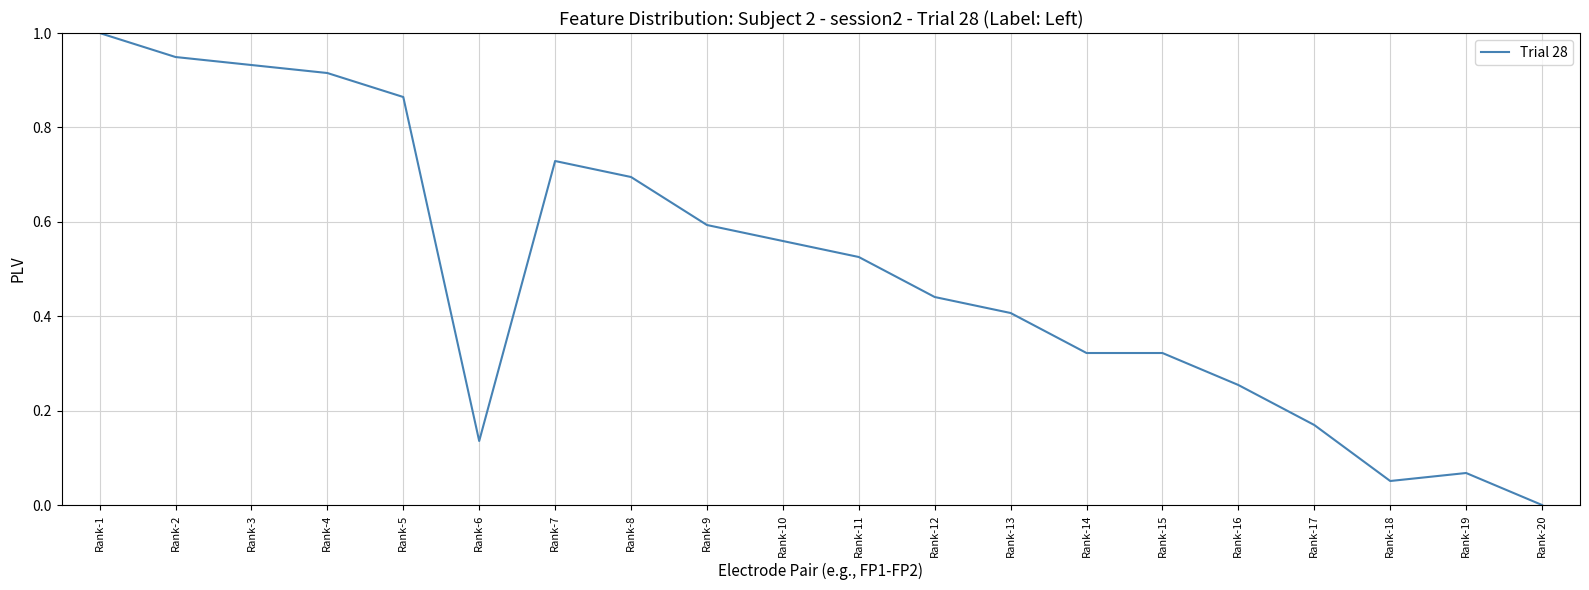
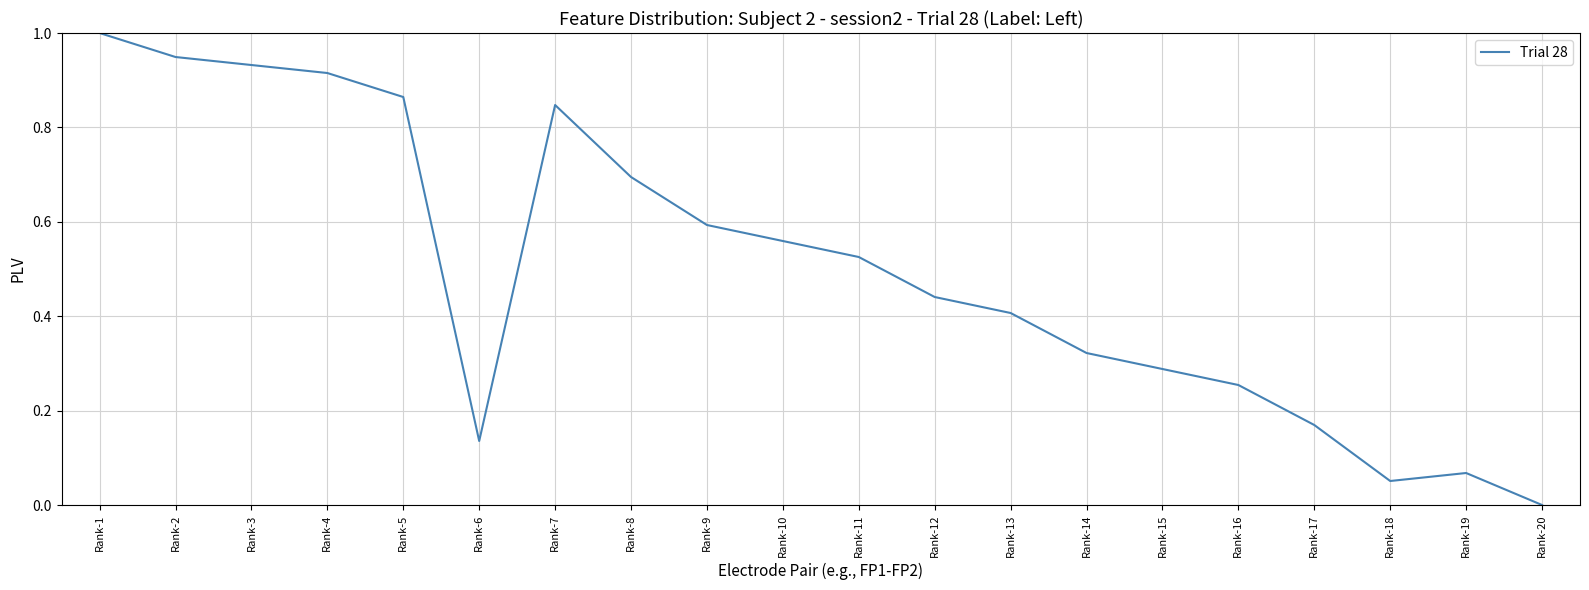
  {
    "Rank-1": 1.00,
    "Rank-2": 0.95,
    "Rank-3": 0.93,
    "Rank-4": 0.92,
    "Rank-5": 0.86,
    "Rank-6": 0.14,
-   "Rank-7": 0.73,
+   "Rank-7": 0.85,
    "Rank-8": 0.69,
    "Rank-9": 0.59,
    "Rank-10": 0.56,
    "Rank-11": 0.53,
    "Rank-12": 0.44,
    "Rank-13": 0.41,
    "Rank-14": 0.32,
-   "Rank-15": 0.32,
+   "Rank-15": 0.29,
    "Rank-16": 0.25,
    "Rank-17": 0.17,
    "Rank-18": 0.05,
    "Rank-19": 0.07,
    "Rank-20": 0.00
  }
